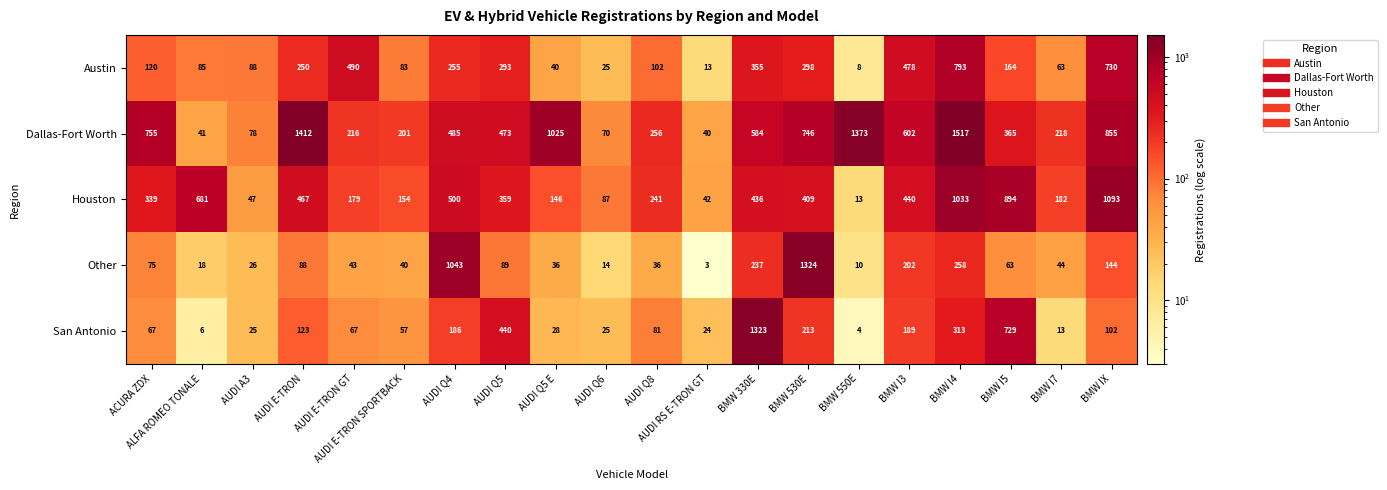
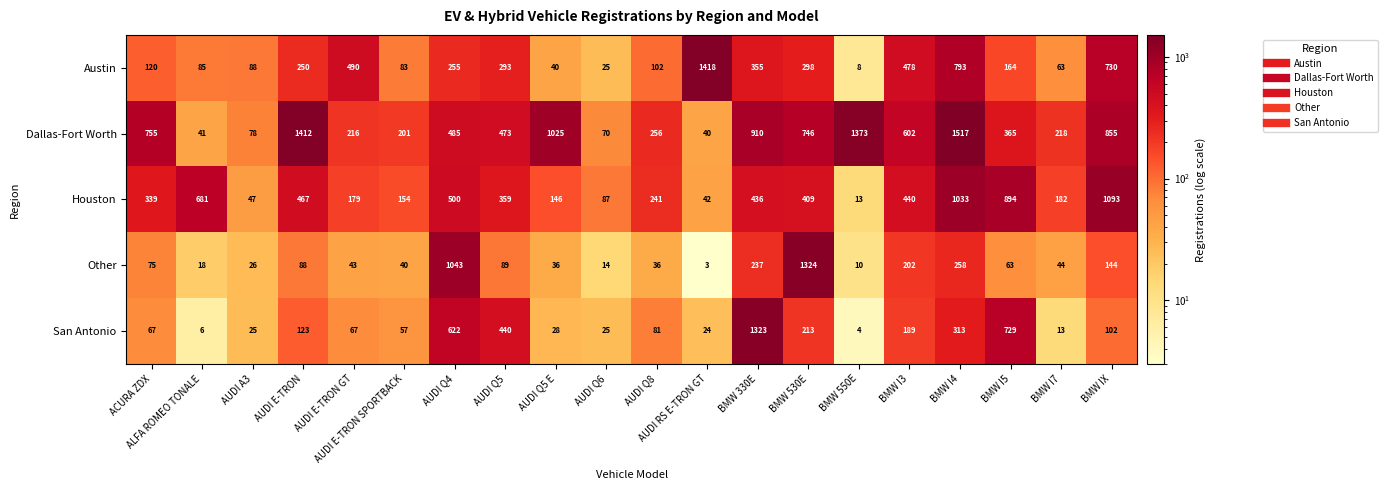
  {
    "Austin": {
      "ACURA ZDX": 120,
      "ALFA ROMEO TONALE": 85,
      "AUDI A3": 88,
      "AUDI E-TRON": 250,
      "AUDI E-TRON GT": 490,
      "AUDI E-TRON SPORTBACK": 83,
      "AUDI Q4": 255,
      "AUDI Q5": 293,
      "AUDI Q5 E": 40,
      "AUDI Q6": 25,
      "AUDI Q8": 102,
-     "AUDI RS E-TRON GT": 13,
+     "AUDI RS E-TRON GT": 1418,
      "BMW 330E": 355,
      "BMW 530E": 298,
      "BMW 550E": 8,
      "BMW I3": 478,
      "BMW I4": 793,
      "BMW I5": 164,
      "BMW I7": 63,
      "BMW IX": 730
    },
    "Dallas-Fort Worth": {
      "ACURA ZDX": 755,
      "ALFA ROMEO TONALE": 41,
      "AUDI A3": 78,
      "AUDI E-TRON": 1412,
      "AUDI E-TRON GT": 216,
      "AUDI E-TRON SPORTBACK": 201,
      "AUDI Q4": 485,
      "AUDI Q5": 473,
      "AUDI Q5 E": 1025,
      "AUDI Q6": 70,
      "AUDI Q8": 256,
      "AUDI RS E-TRON GT": 40,
-     "BMW 330E": 584,
+     "BMW 330E": 910,
      "BMW 530E": 746,
      "BMW 550E": 1373,
      "BMW I3": 602,
      "BMW I4": 1517,
      "BMW I5": 365,
      "BMW I7": 218,
      "BMW IX": 855
    },
    "Houston": {
      "ACURA ZDX": 339,
      "ALFA ROMEO TONALE": 681,
      "AUDI A3": 47,
      "AUDI E-TRON": 467,
      "AUDI E-TRON GT": 179,
      "AUDI E-TRON SPORTBACK": 154,
      "AUDI Q4": 500,
      "AUDI Q5": 359,
      "AUDI Q5 E": 146,
      "AUDI Q6": 87,
      "AUDI Q8": 241,
      "AUDI RS E-TRON GT": 42,
      "BMW 330E": 436,
      "BMW 530E": 409,
      "BMW 550E": 13,
      "BMW I3": 440,
      "BMW I4": 1033,
      "BMW I5": 894,
      "BMW I7": 182,
      "BMW IX": 1093
    },
    "Other": {
      "ACURA ZDX": 75,
      "ALFA ROMEO TONALE": 18,
      "AUDI A3": 26,
      "AUDI E-TRON": 88,
      "AUDI E-TRON GT": 43,
      "AUDI E-TRON SPORTBACK": 40,
      "AUDI Q4": 1043,
      "AUDI Q5": 89,
      "AUDI Q5 E": 36,
      "AUDI Q6": 14,
      "AUDI Q8": 36,
      "AUDI RS E-TRON GT": 3,
      "BMW 330E": 237,
      "BMW 530E": 1324,
      "BMW 550E": 10,
      "BMW I3": 202,
      "BMW I4": 258,
      "BMW I5": 63,
      "BMW I7": 44,
      "BMW IX": 144
    },
    "San Antonio": {
      "ACURA ZDX": 67,
      "ALFA ROMEO TONALE": 6,
      "AUDI A3": 25,
      "AUDI E-TRON": 123,
      "AUDI E-TRON GT": 67,
      "AUDI E-TRON SPORTBACK": 57,
-     "AUDI Q4": 186,
+     "AUDI Q4": 622,
      "AUDI Q5": 440,
      "AUDI Q5 E": 28,
      "AUDI Q6": 25,
      "AUDI Q8": 81,
      "AUDI RS E-TRON GT": 24,
      "BMW 330E": 1323,
      "BMW 530E": 213,
      "BMW 550E": 4,
      "BMW I3": 189,
      "BMW I4": 313,
      "BMW I5": 729,
      "BMW I7": 13,
      "BMW IX": 102
    }
  }
